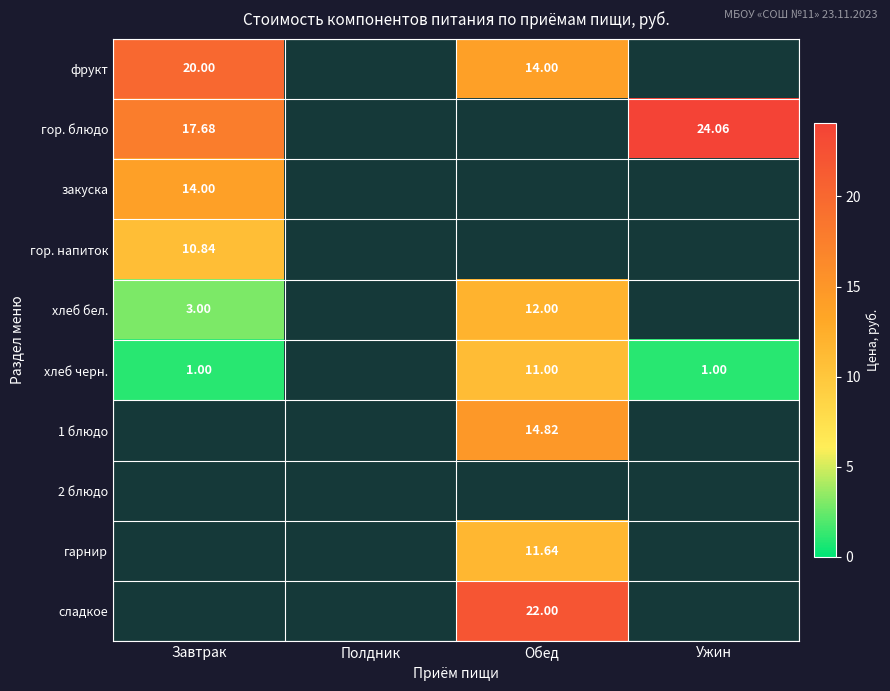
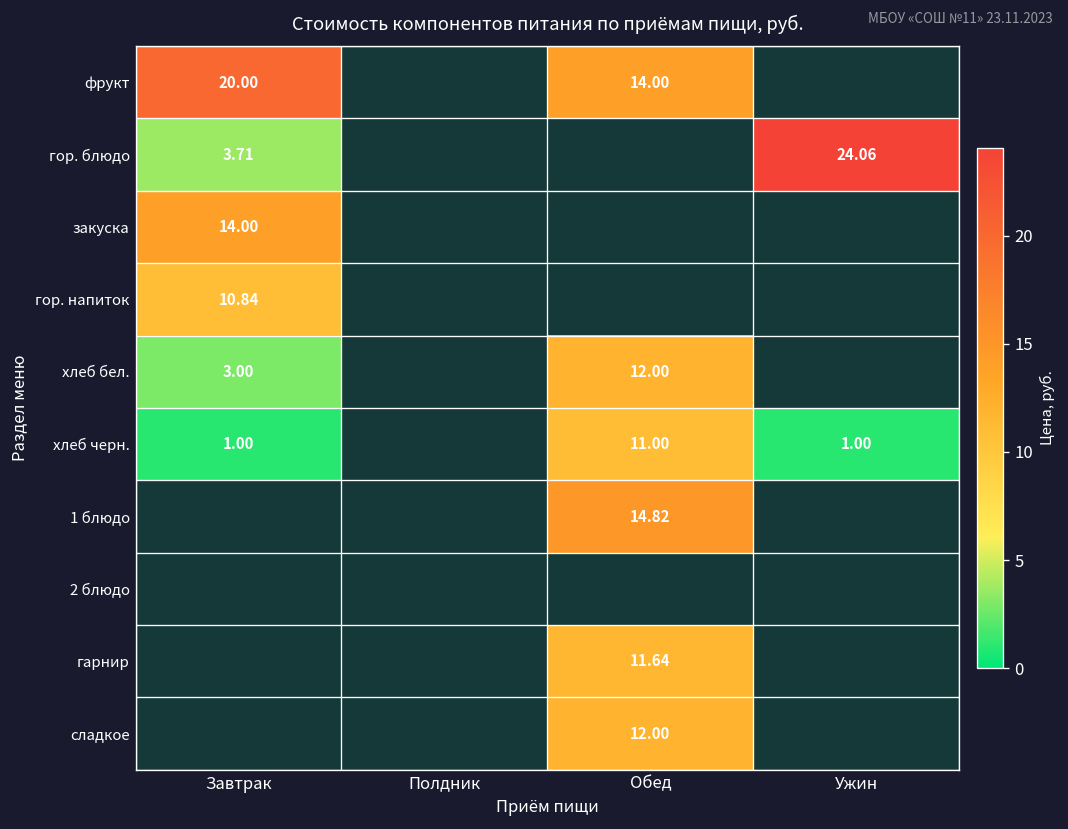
  {
    "фрукт": {
      "Завтрак": 20.00,
      "Обед": 14.00
    },
    "гор. блюдо": {
-     "Завтрак": 17.68,
+     "Завтрак": 3.71,
      "Ужин": 24.06
    },
    "закуска": {
      "Завтрак": 14.00
    },
    "гор. напиток": {
      "Завтрак": 10.84
    },
    "хлеб бел.": {
      "Завтрак": 3.00,
      "Обед": 12.00
    },
    "хлеб черн.": {
      "Завтрак": 1.00,
      "Обед": 11.00,
      "Ужин": 1.00
    },
    "1 блюдо": {
      "Обед": 14.82
    },
    "гарнир": {
      "Обед": 11.64
    },
    "сладкое": {
-     "Обед": 22.00
+     "Обед": 12.00
    }
  }
